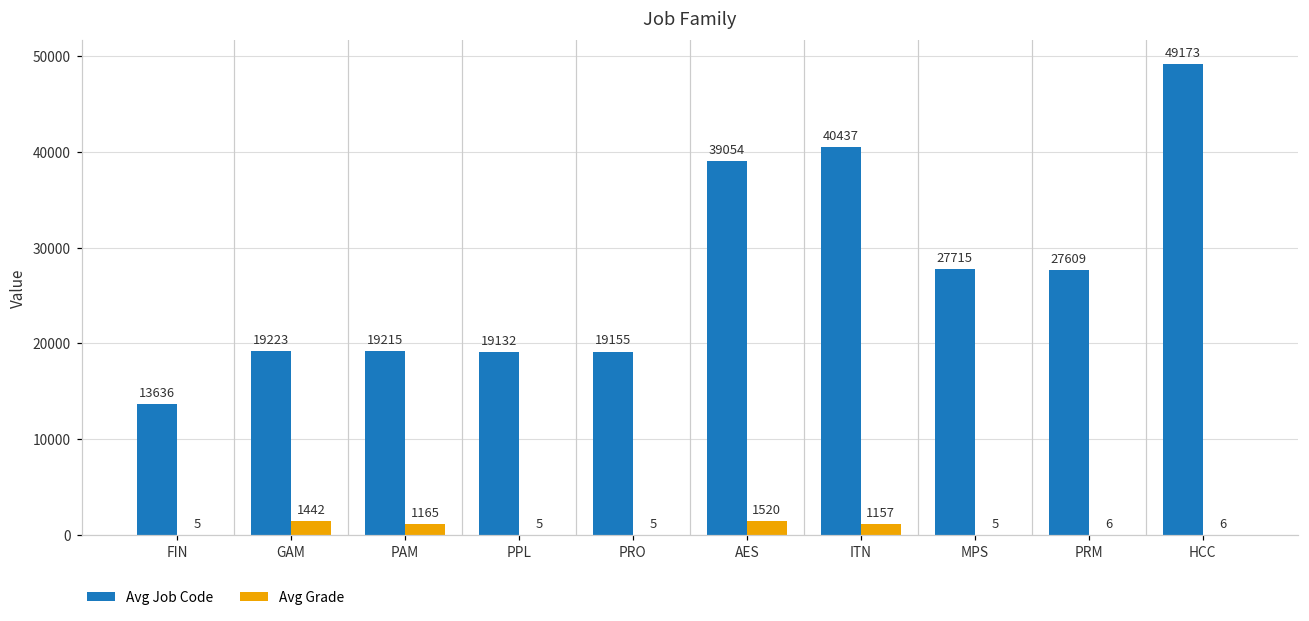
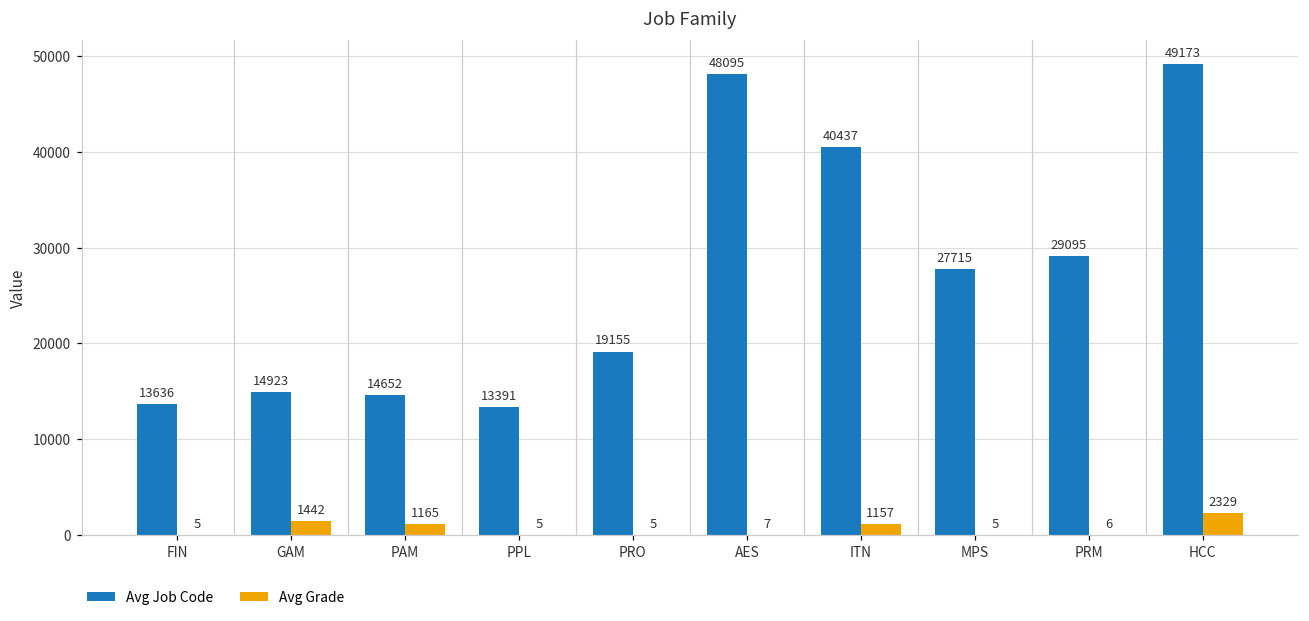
  {
    "Avg Job Code": {
      "FIN": 13636,
-     "GAM": 19223,
-     "PAM": 19215,
-     "PPL": 19132,
+     "GAM": 14923,
+     "PAM": 14652,
+     "PPL": 13391,
      "PRO": 19155,
-     "AES": 39054,
+     "AES": 48095,
      "ITN": 40437,
      "MPS": 27715,
-     "PRM": 27609,
+     "PRM": 29095,
      "HCC": 49173
    },
    "Avg Grade": {
      "FIN": 5,
      "GAM": 1442,
      "PAM": 1165,
      "PPL": 5,
      "PRO": 5,
-     "AES": 1520,
+     "AES": 7,
      "ITN": 1157,
      "MPS": 5,
      "PRM": 6,
-     "HCC": 6
+     "HCC": 2329
    }
  }
